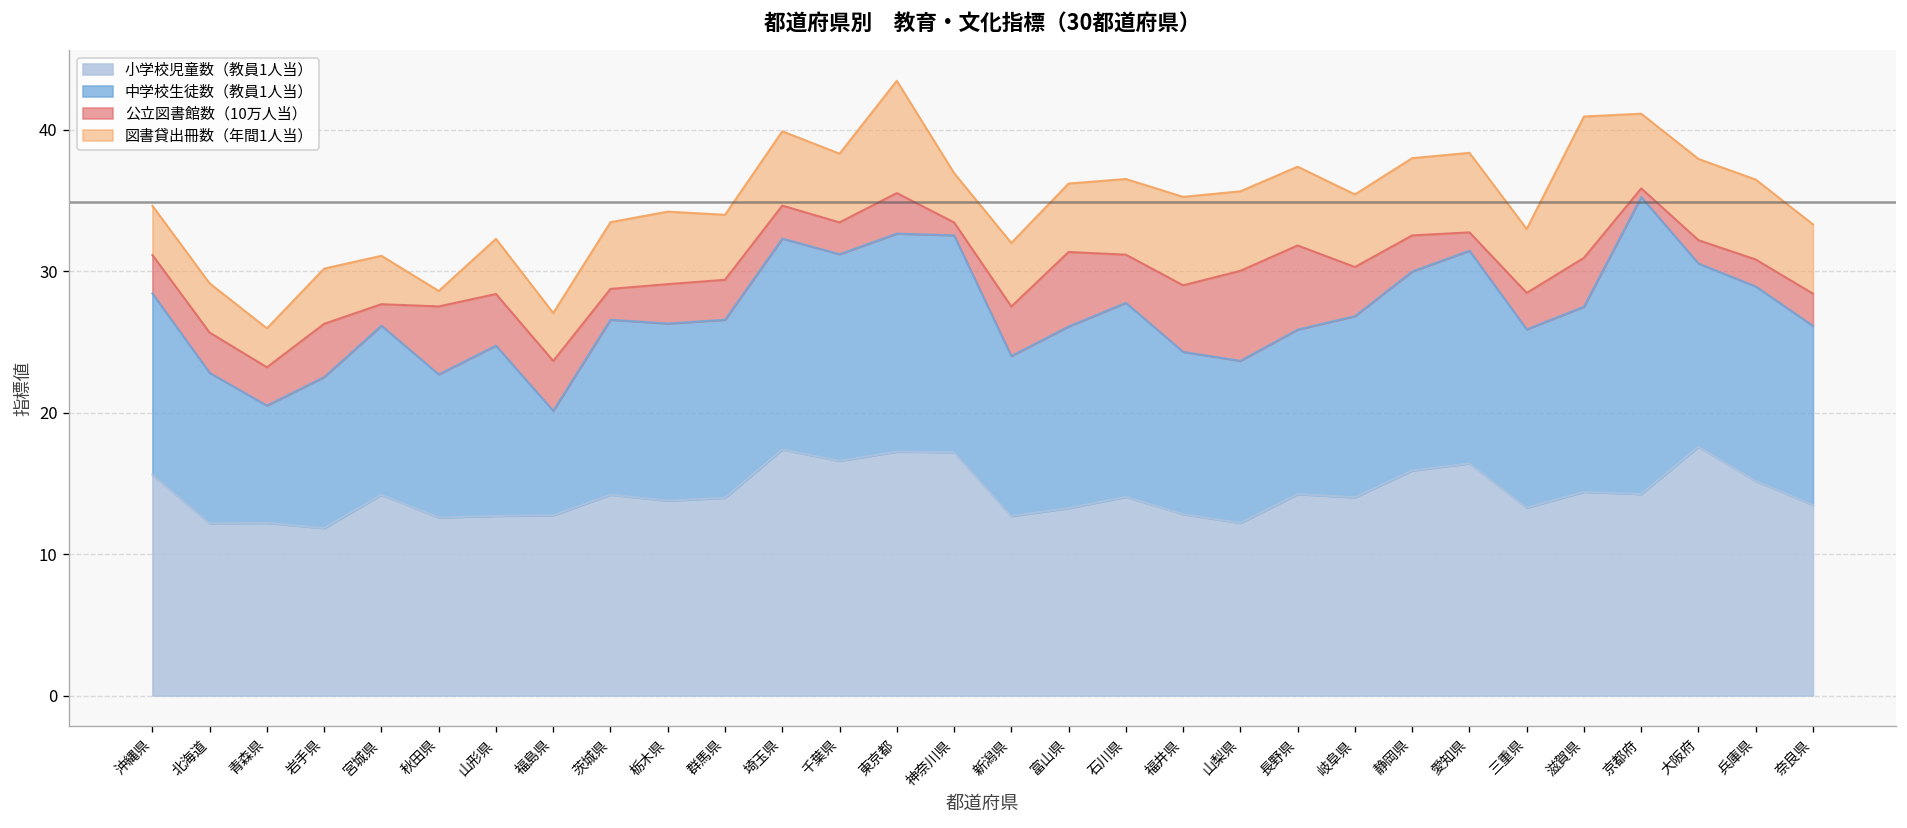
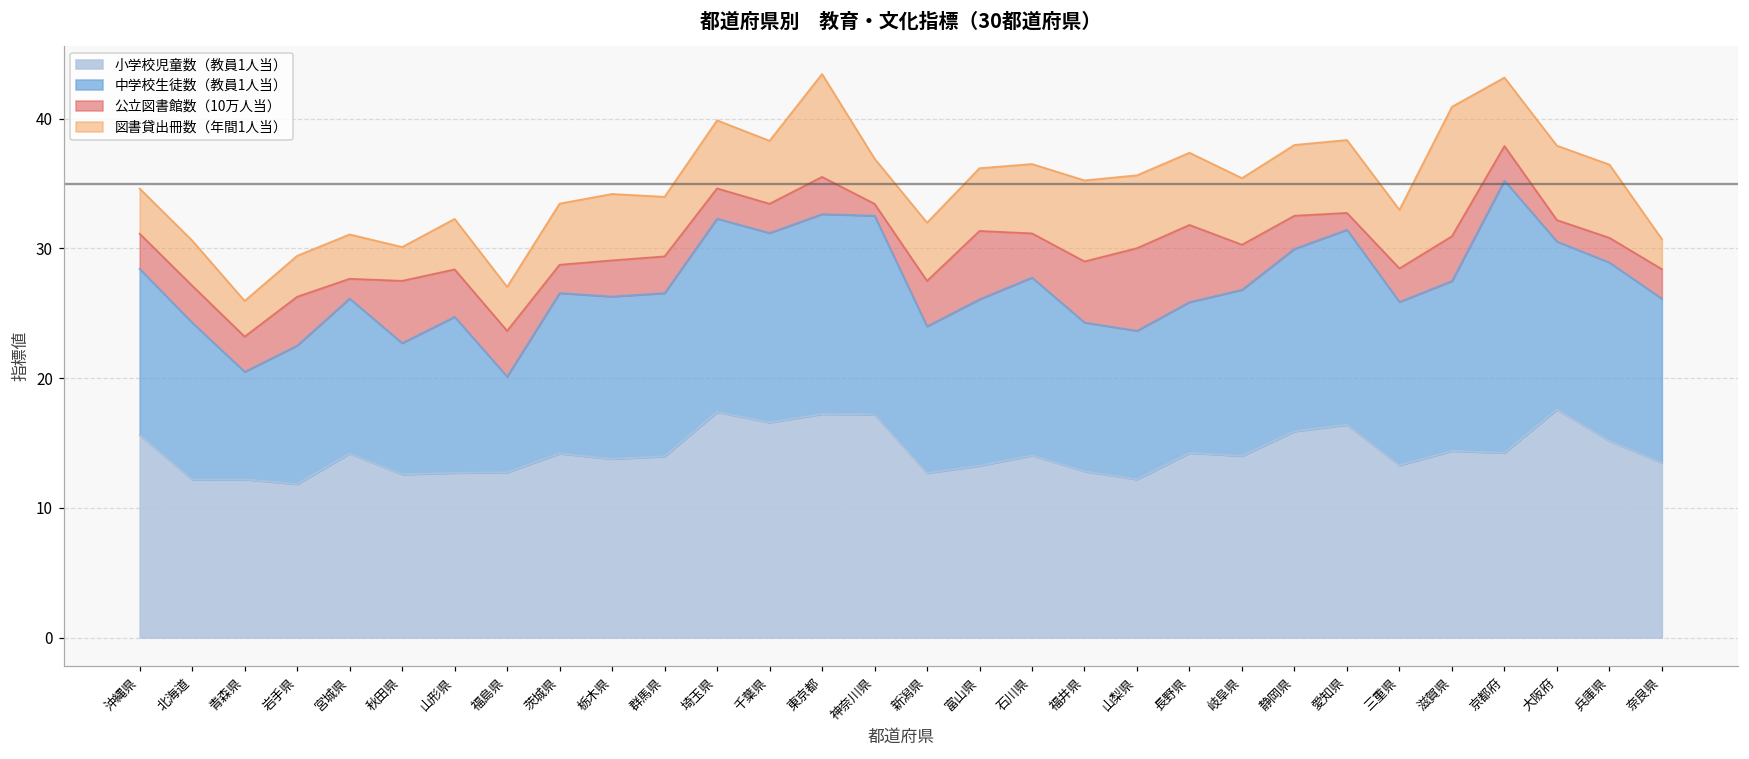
  {
    "小学校児童数（教員1人当）": {
      "沖縄県": 15.6,
      "北海道": 12.2,
      "青森県": 12.2,
      "岩手県": 11.8,
      "宮城県": 14.2,
      "秋田県": 12.6,
      "山形県": 12.7,
      "福島県": 12.7,
      "茨城県": 14.2,
      "栃木県": 13.8,
      "群馬県": 14.0,
      "埼玉県": 17.4,
      "千葉県": 16.6,
      "東京都": 17.2,
      "神奈川県": 17.2,
      "新潟県": 12.7,
      "富山県": 13.2,
      "石川県": 14.0,
      "福井県": 12.8,
      "山梨県": 12.2,
      "長野県": 14.2,
      "岐阜県": 14.0,
      "静岡県": 15.9,
      "愛知県": 16.4,
      "三重県": 13.3,
      "滋賀県": 14.4,
      "京都府": 14.2,
      "大阪府": 17.6,
      "兵庫県": 15.2,
      "奈良県": 13.5
    },
    "中学校生徒数（教員1人当）": {
      "沖縄県": 12.8,
-     "北海道": 10.6,
+     "北海道": 12.1,
      "青森県": 8.3,
      "岩手県": 10.7,
      "宮城県": 12.0,
      "秋田県": 10.1,
      "山形県": 12.0,
      "福島県": 7.4,
      "茨城県": 12.4,
      "栃木県": 12.5,
      "群馬県": 12.6,
      "埼玉県": 14.9,
      "千葉県": 14.6,
      "東京都": 15.4,
      "神奈川県": 15.3,
      "新潟県": 11.3,
      "富山県": 12.8,
      "石川県": 13.7,
      "福井県": 11.5,
      "山梨県": 11.5,
      "長野県": 11.6,
      "岐阜県": 12.8,
      "静岡県": 14.1,
      "愛知県": 15.0,
      "三重県": 12.6,
      "滋賀県": 13.1,
      "京都府": 21.0,
      "大阪府": 12.9,
      "兵庫県": 13.7,
      "奈良県": 12.6
    },
    "公立図書館数（10万人当）": {
      "沖縄県": 2.7,
      "北海道": 2.8,
      "青森県": 2.7,
      "岩手県": 3.8,
      "宮城県": 1.5,
      "秋田県": 4.8,
      "山形県": 3.7,
      "福島県": 3.5,
      "茨城県": 2.2,
      "栃木県": 2.8,
      "群馬県": 2.8,
      "埼玉県": 2.3,
      "千葉県": 2.3,
      "東京都": 2.9,
      "神奈川県": 0.9,
      "新潟県": 3.5,
      "富山県": 5.3,
      "石川県": 3.4,
      "福井県": 4.7,
      "山梨県": 6.4,
      "長野県": 5.9,
      "岐阜県": 3.5,
      "静岡県": 2.5,
      "愛知県": 1.3,
      "三重県": 2.6,
      "滋賀県": 3.5,
-     "京都府": 0.6,
+     "京都府": 2.7,
      "大阪府": 1.6,
      "兵庫県": 1.9,
      "奈良県": 2.3
    },
    "図書貸出冊数（年間1人当）": {
      "沖縄県": 3.5,
      "北海道": 3.5,
      "青森県": 2.8,
-     "岩手県": 3.9,
+     "岩手県": 3.2,
      "宮城県": 3.4,
-     "秋田県": 1.1,
+     "秋田県": 2.6,
      "山形県": 3.9,
      "福島県": 3.4,
      "茨城県": 4.7,
      "栃木県": 5.1,
      "群馬県": 4.6,
      "埼玉県": 5.2,
      "千葉県": 4.9,
      "東京都": 7.9,
      "神奈川県": 3.5,
      "新潟県": 4.5,
      "富山県": 4.8,
      "石川県": 5.3,
      "福井県": 6.2,
      "山梨県": 5.6,
      "長野県": 5.6,
      "岐阜県": 5.1,
      "静岡県": 5.5,
      "愛知県": 5.6,
      "三重県": 4.5,
      "滋賀県": 10.0,
      "京都府": 5.3,
      "大阪府": 5.7,
      "兵庫県": 5.6,
-     "奈良県": 4.9
+     "奈良県": 2.3
    }
  }
